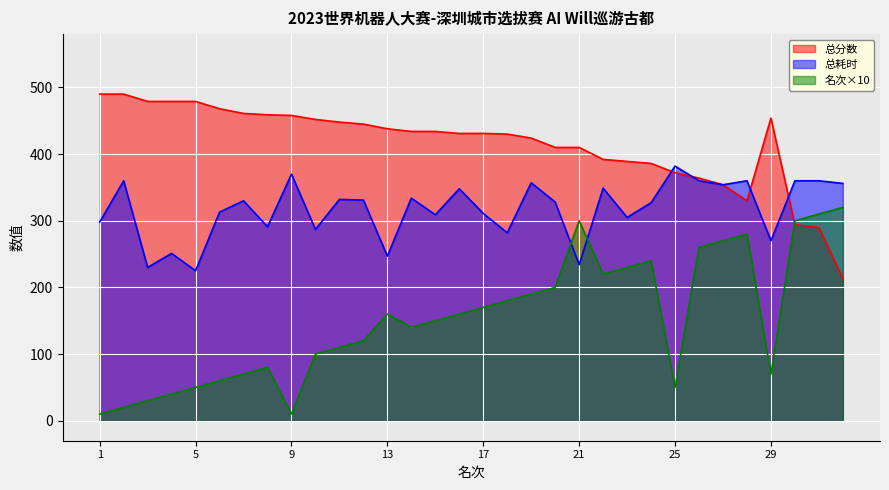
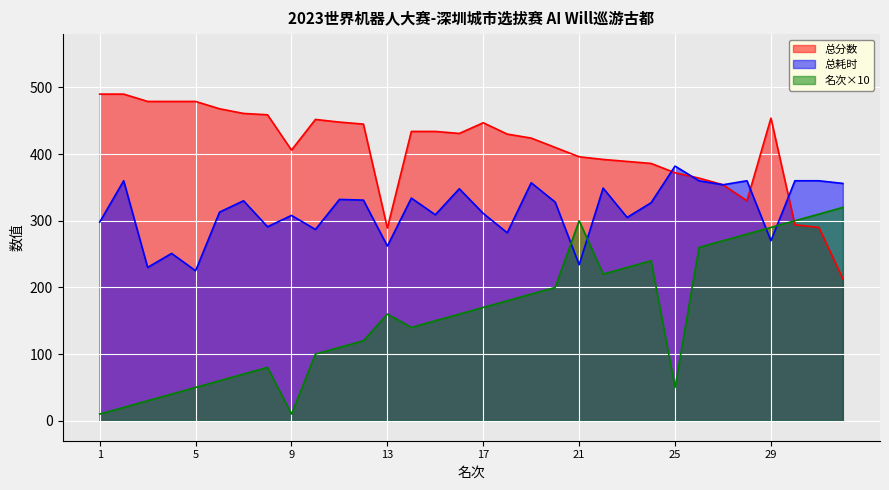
  {
    "总分数": {
      "1": 490,
      "5": 480,
-     "9": 460,
-     "13": 440,
-     "17": 430,
-     "21": 410,
+     "9": 410,
+     "13": 290,
+     "17": 450,
+     "21": 400,
      "25": 370,
      "29": 450
    },
    "总耗时": {
      "1": 300,
      "5": 230,
-     "9": 370,
-     "13": 250,
+     "9": 310,
+     "13": 260,
      "17": 310,
      "21": 230,
      "25": 380,
      "29": 270
    },
    "名次×10": {
      "1": 10,
      "5": 50,
      "9": 10,
      "13": 160,
      "17": 170,
      "21": 300,
      "25": 50,
-     "29": 70
+     "29": 290
    }
  }
